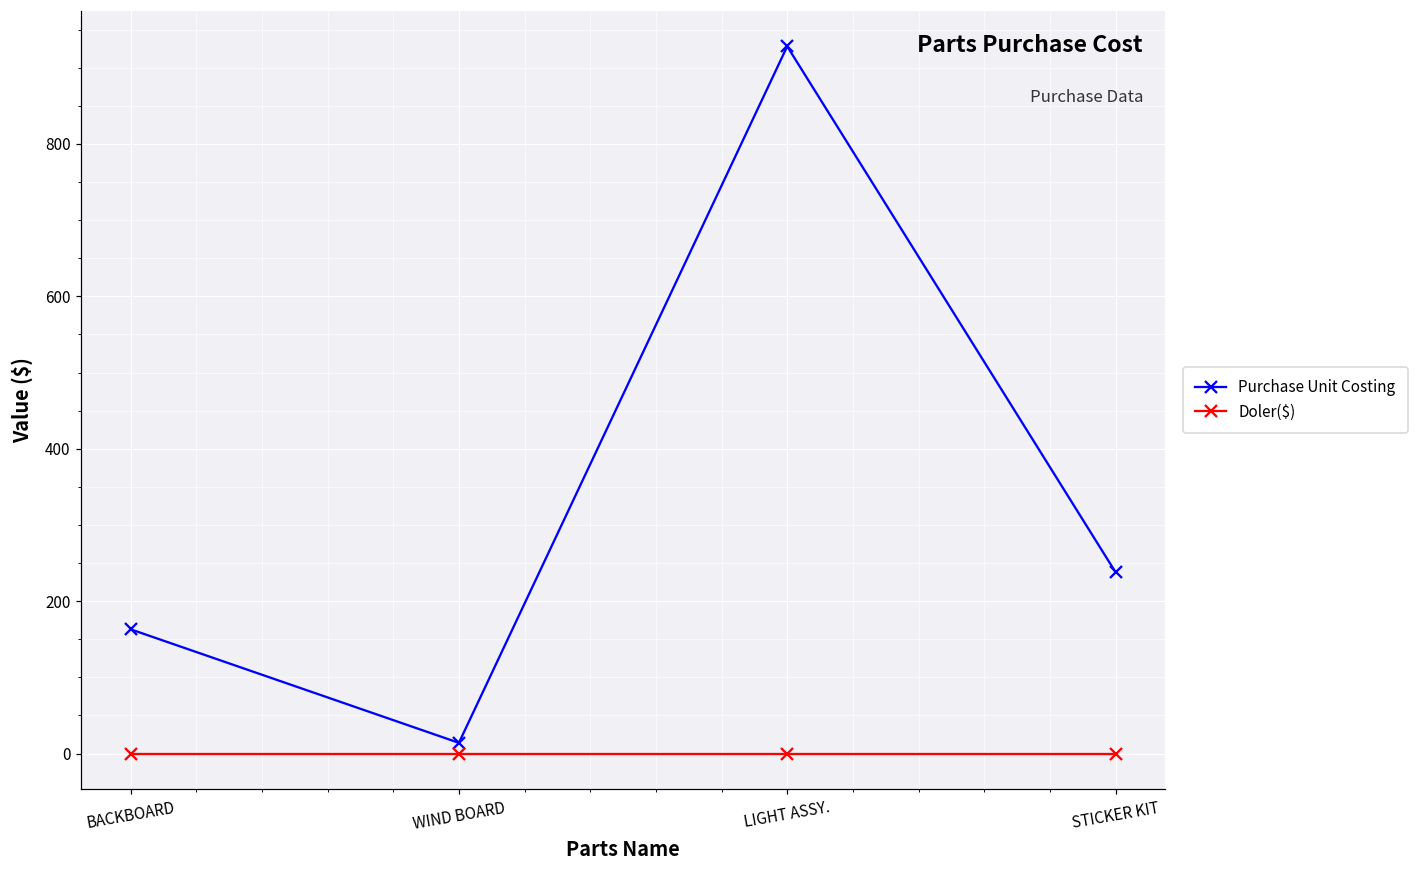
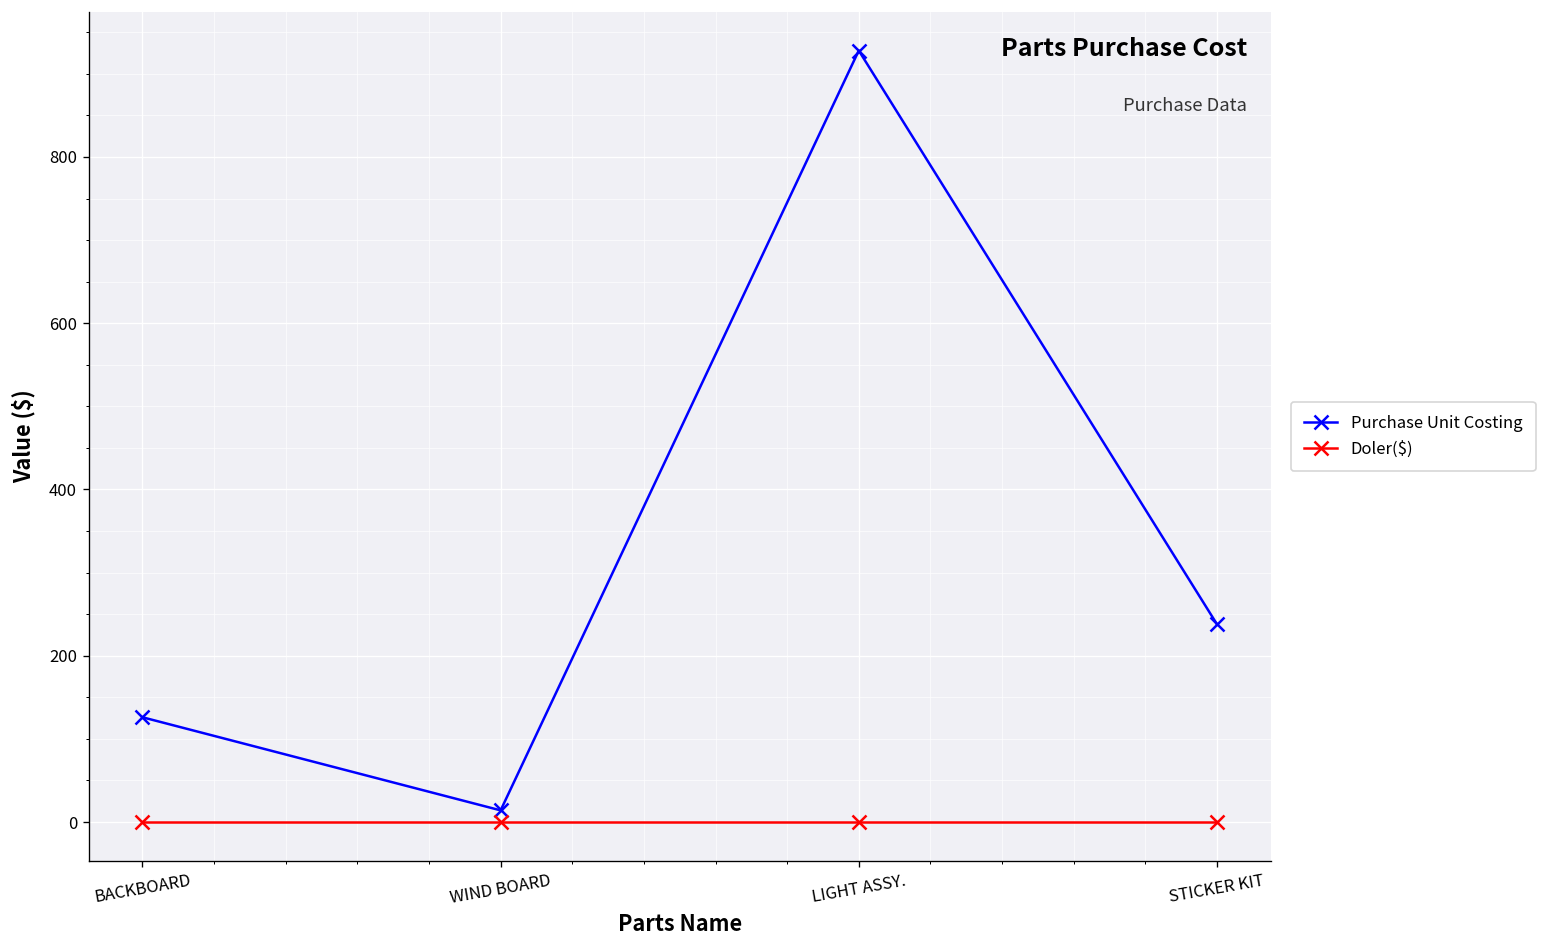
  {
    "Purchase Unit Costing": {
-     "BACKBOARD": 160,
+     "BACKBOARD": 130,
      "WIND BOARD": 10,
      "LIGHT ASSY.": 930,
      "STICKER KIT": 240
    },
    "Doler($)": {
      "BACKBOARD": 0,
      "WIND BOARD": 0,
      "LIGHT ASSY.": 0,
      "STICKER KIT": 0
    }
  }
